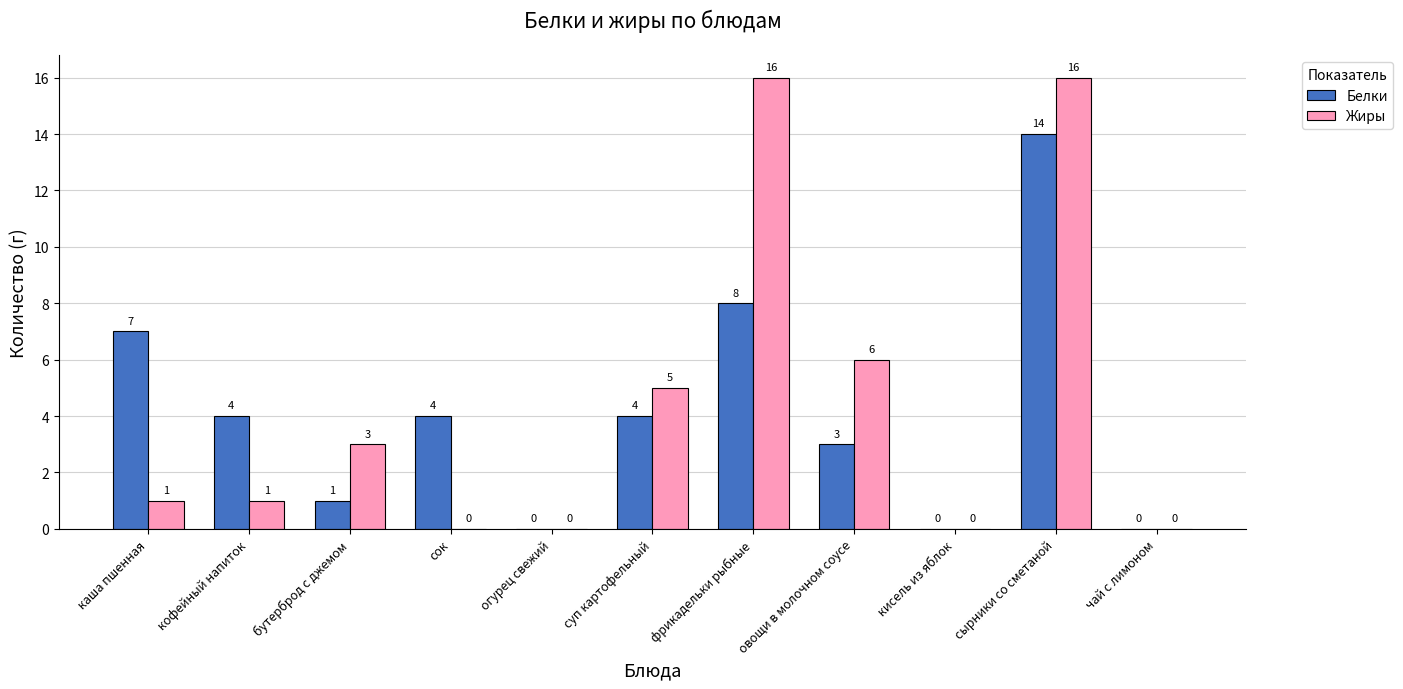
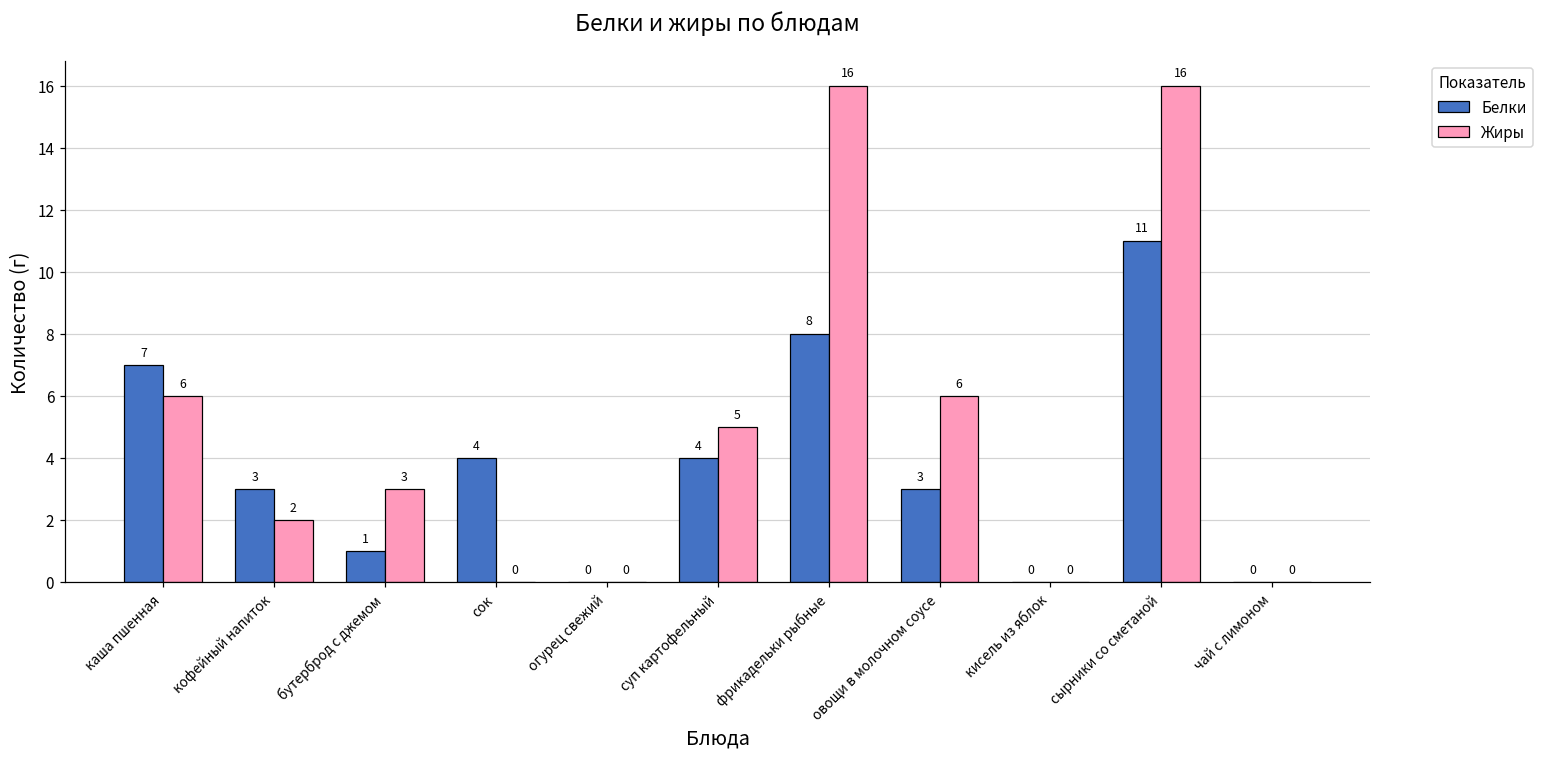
  {
    "Белки": {
      "каша пшенная": 7,
-     "кофейный напиток": 4,
+     "кофейный напиток": 3,
      "бутерброд с джемом": 1,
      "сок": 4,
      "огурец свежий": 0,
      "суп картофельный": 4,
      "фрикадельки рыбные": 8,
      "овощи в молочном соусе": 3,
      "кисель из яблок": 0,
-     "сырники со сметаной": 14,
+     "сырники со сметаной": 11,
      "чай с лимоном": 0
    },
    "Жиры": {
-     "каша пшенная": 1,
-     "кофейный напиток": 1,
+     "каша пшенная": 6,
+     "кофейный напиток": 2,
      "бутерброд с джемом": 3,
      "сок": 0,
      "огурец свежий": 0,
      "суп картофельный": 5,
      "фрикадельки рыбные": 16,
      "овощи в молочном соусе": 6,
      "кисель из яблок": 0,
      "сырники со сметаной": 16,
      "чай с лимоном": 0
    }
  }
